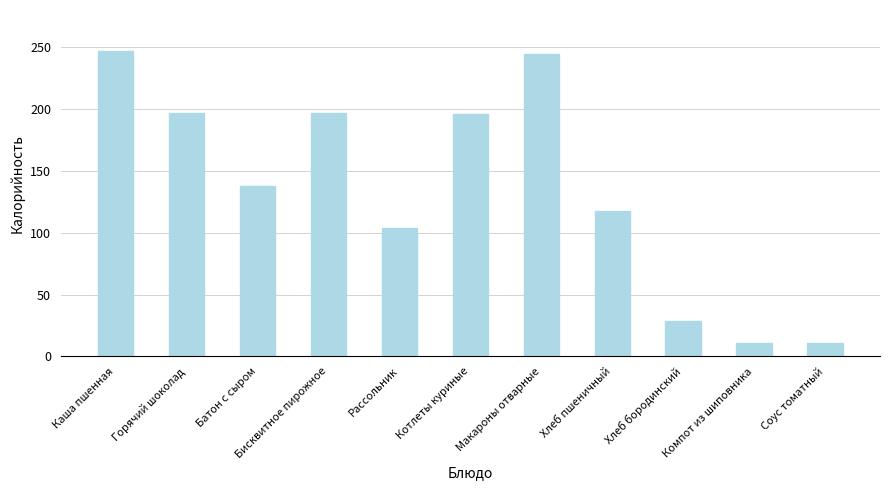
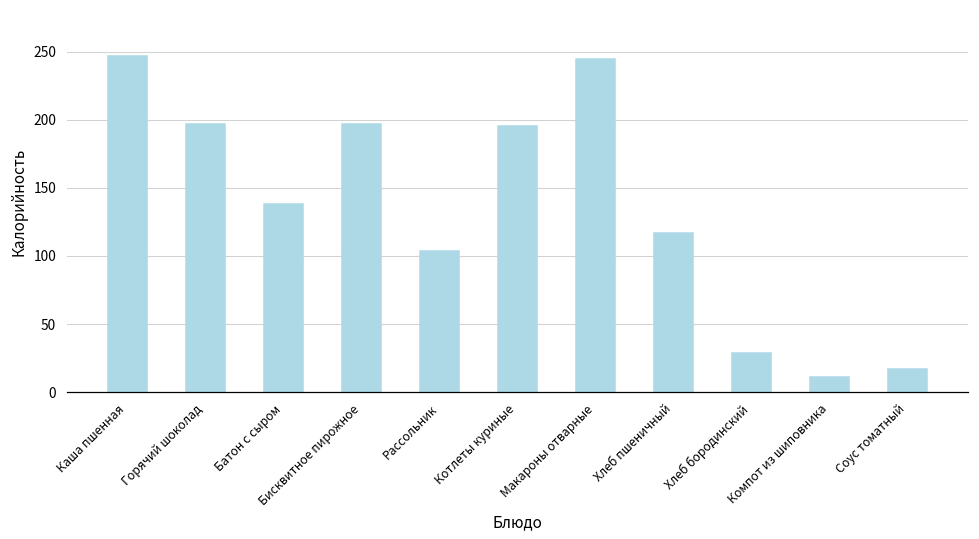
  {
    "Каша пшенная": 247,
    "Горячий шоколад": 197,
    "Батон с сыром": 138,
    "Бисквитное пирожное": 197,
    "Рассольник": 104,
    "Котлеты куриные": 196,
    "Макароны отварные": 244,
    "Хлеб пшеничный": 117,
    "Хлеб бородинский": 28,
    "Компот из шиповника": 11,
-   "Соус томатный": 11
+   "Соус томатный": 17
  }
